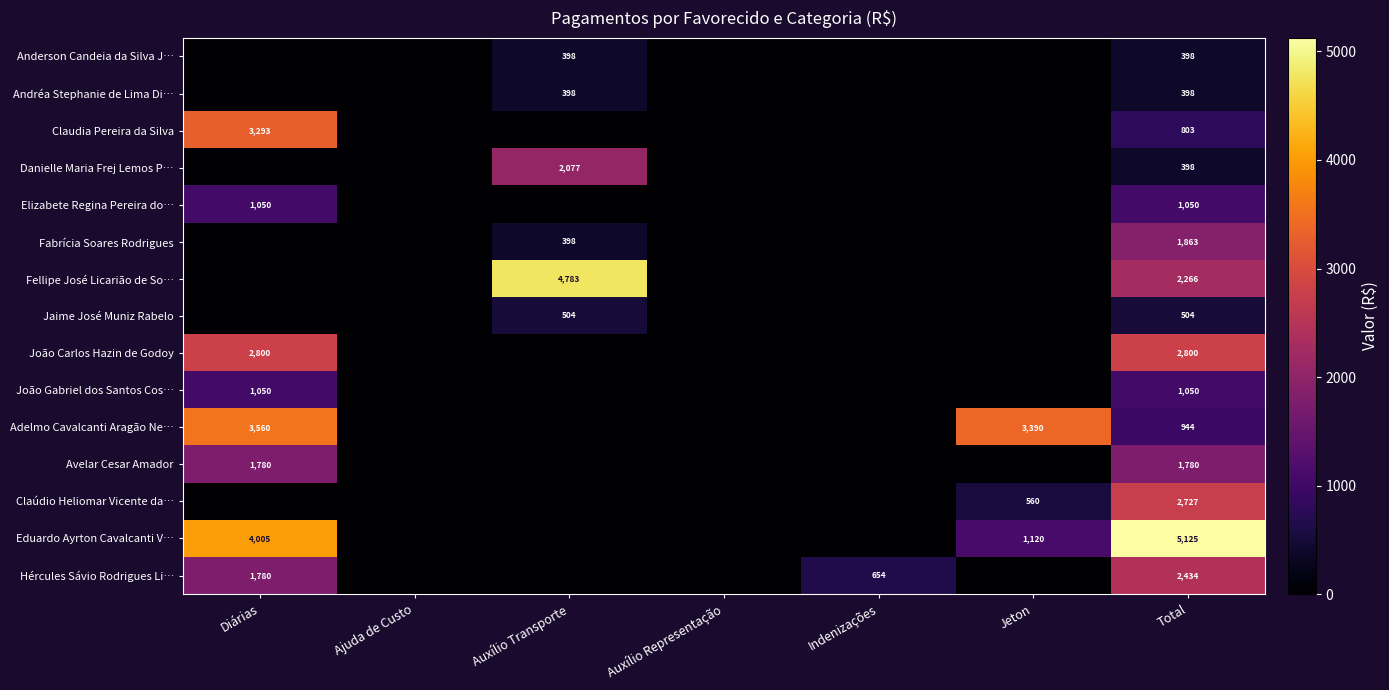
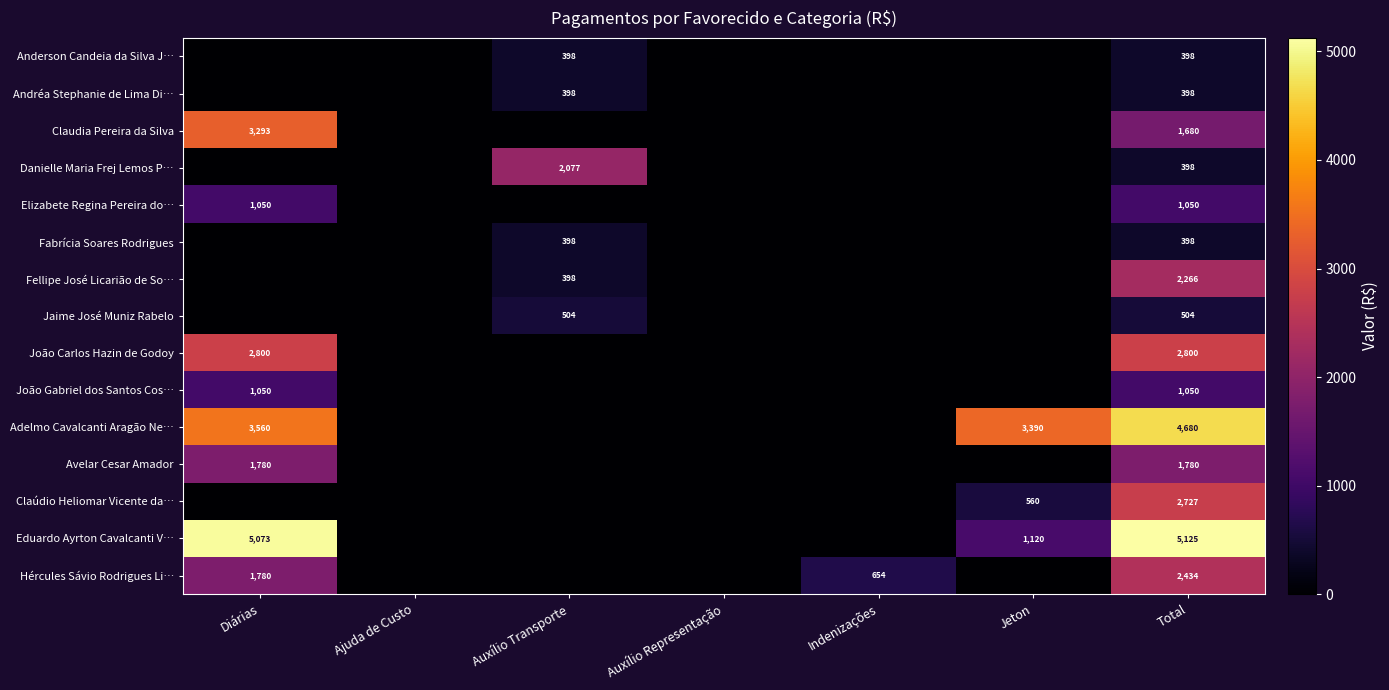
  {
    "Anderson Candeia da Silva J…": {
      "Auxílio Transporte": "398",
      "Total": "398"
    },
    "Andréa Stephanie de Lima Di…": {
      "Auxílio Transporte": "398",
      "Total": "398"
    },
    "Claudia Pereira da Silva": {
      "Diárias": "3,293",
-     "Total": "803"
+     "Total": "1,680"
    },
    "Danielle Maria Frej Lemos P…": {
      "Auxílio Transporte": "2,077",
      "Total": "398"
    },
    "Elizabete Regina Pereira do…": {
      "Diárias": "1,050",
      "Total": "1,050"
    },
    "Fabrícia Soares Rodrigues": {
      "Auxílio Transporte": "398",
-     "Total": "1,863"
+     "Total": "398"
    },
    "Fellipe José Licarião de So…": {
-     "Auxílio Transporte": "4,783",
+     "Auxílio Transporte": "398",
      "Total": "2,266"
    },
    "Jaime José Muniz Rabelo": {
      "Auxílio Transporte": "504",
      "Total": "504"
    },
    "João Carlos Hazin de Godoy": {
      "Diárias": "2,800",
      "Total": "2,800"
    },
    "João Gabriel dos Santos Cos…": {
      "Diárias": "1,050",
      "Total": "1,050"
    },
    "Adelmo Cavalcanti Aragão Ne…": {
      "Diárias": "3,560",
      "Jeton": "3,390",
-     "Total": "944"
+     "Total": "4,680"
    },
    "Avelar Cesar Amador": {
      "Diárias": "1,780",
      "Total": "1,780"
    },
    "Claúdio Heliomar Vicente da…": {
      "Jeton": "560",
      "Total": "2,727"
    },
    "Eduardo Ayrton Cavalcanti V…": {
-     "Diárias": "4,005",
+     "Diárias": "5,073",
      "Jeton": "1,120",
      "Total": "5,125"
    },
    "Hércules Sávio Rodrigues Li…": {
      "Diárias": "1,780",
      "Indenizações": "654",
      "Total": "2,434"
    }
  }
